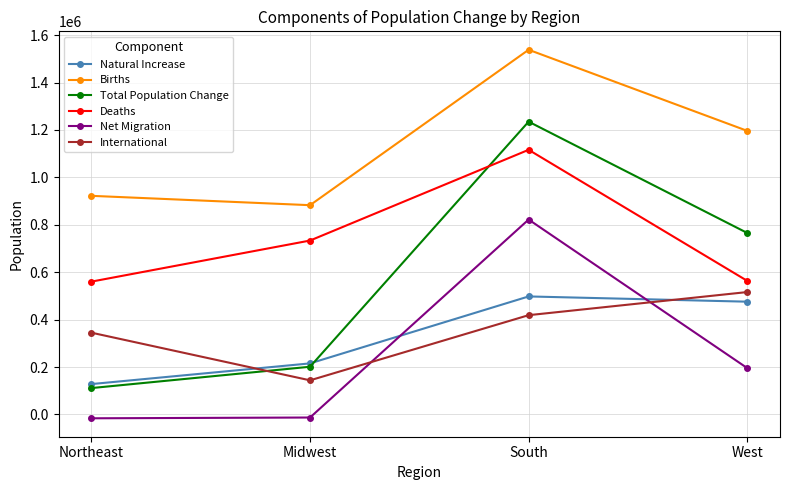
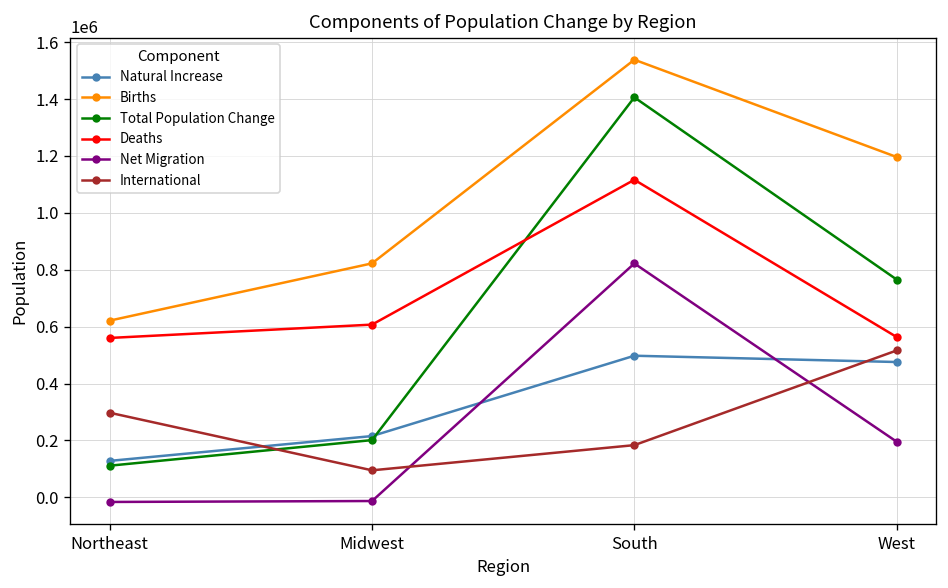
  {
    "Natural Increase": {
      "Northeast": 130000,
      "Midwest": 220000,
      "South": 500000,
      "West": 480000
    },
    "Births": {
-     "Northeast": 920000,
-     "Midwest": 880000,
+     "Northeast": 620000,
+     "Midwest": 820000,
      "South": 1540000,
      "West": 1200000
    },
    "Total Population Change": {
      "Northeast": 110000,
      "Midwest": 200000,
-     "South": 1240000,
+     "South": 1410000,
      "West": 770000
    },
    "Deaths": {
      "Northeast": 560000,
-     "Midwest": 730000,
+     "Midwest": 610000,
      "South": 1120000,
      "West": 560000
    },
    "Net Migration": {
      "Northeast": -20000,
      "Midwest": -10000,
      "South": 820000,
      "West": 200000
    },
    "International": {
-     "Northeast": 340000,
-     "Midwest": 140000,
-     "South": 420000,
+     "Northeast": 300000,
+     "Midwest": 90000,
+     "South": 180000,
      "West": 520000
    }
  }
